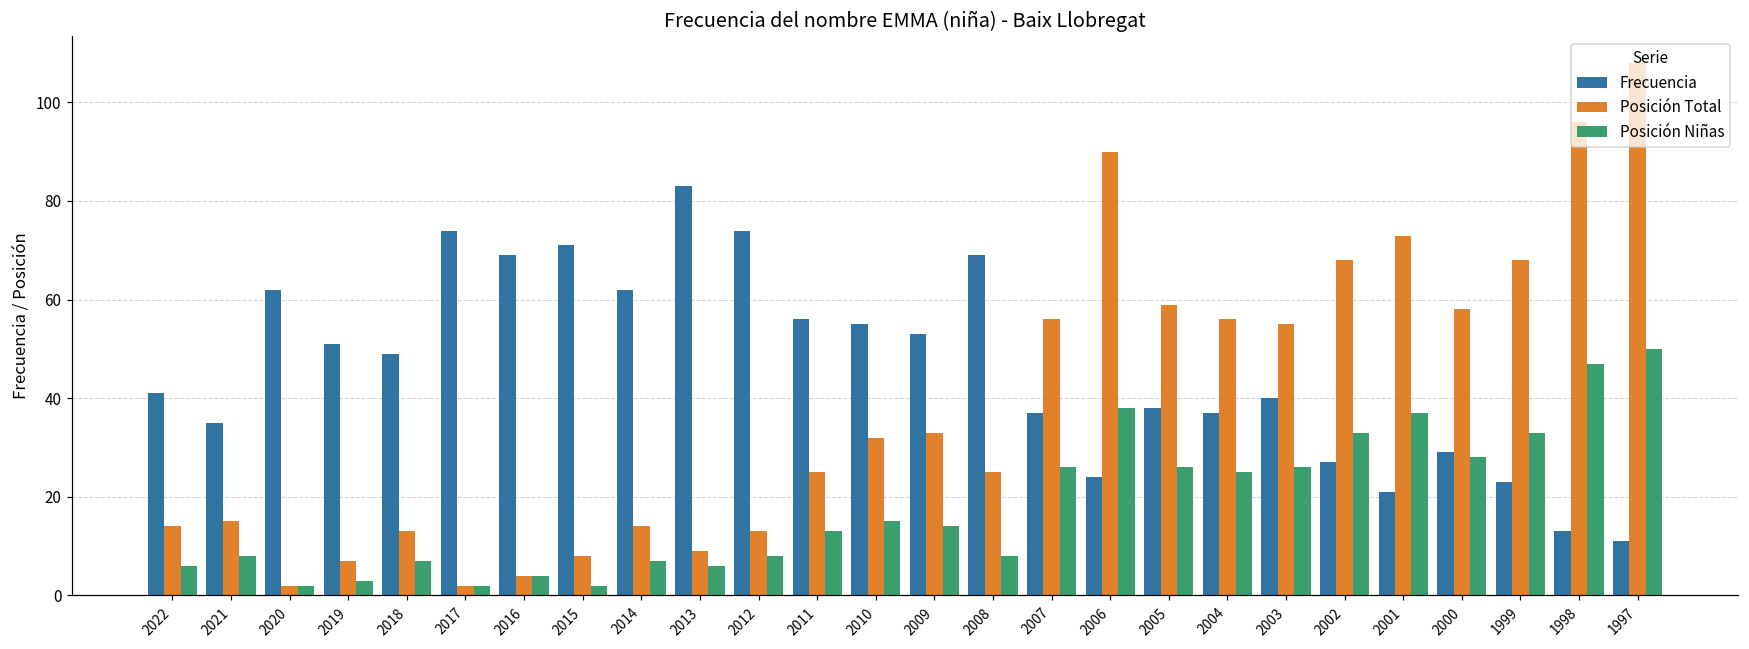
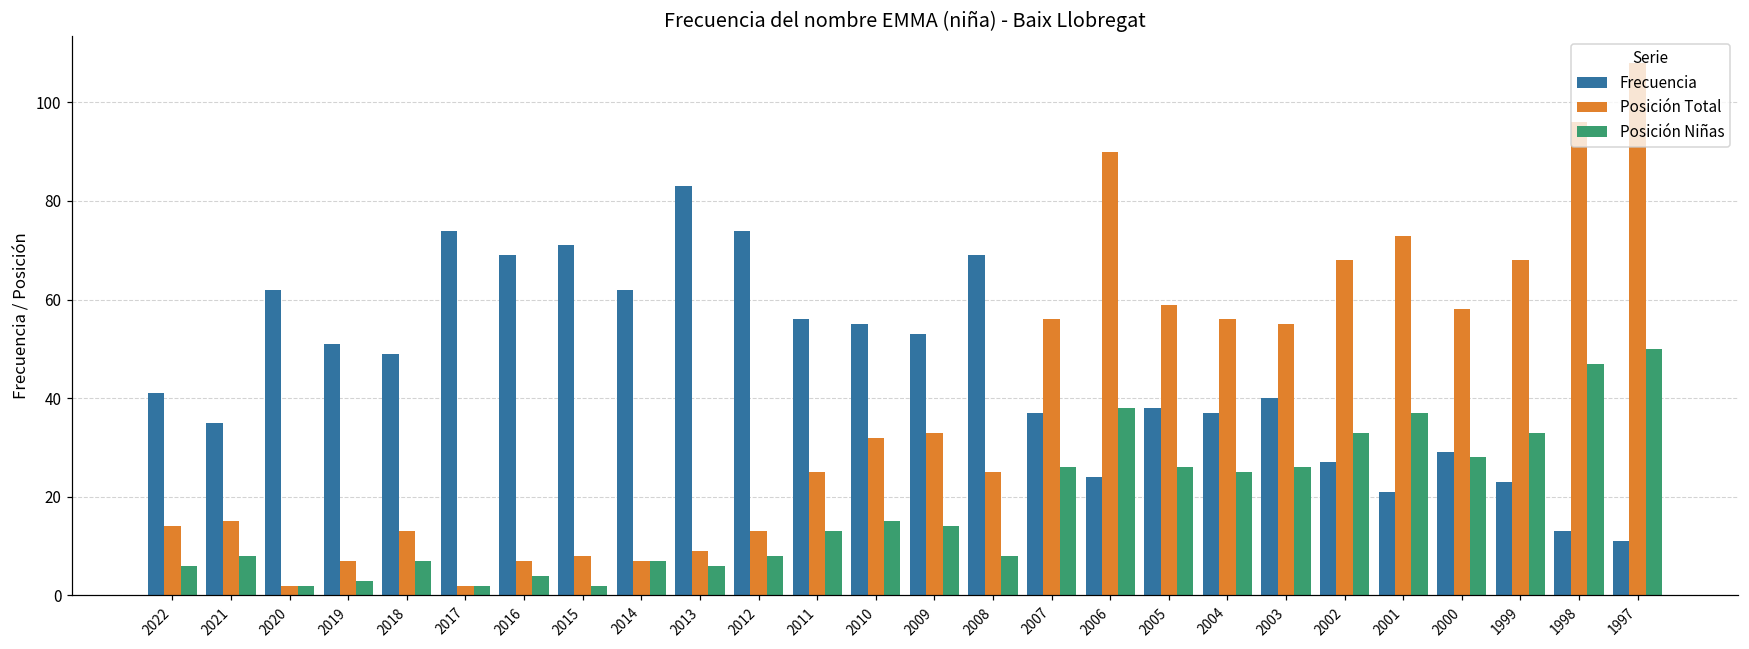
  {
    "Frecuencia": {
      "2022": 41,
      "2021": 35,
      "2020": 62,
      "2019": 51,
      "2018": 49,
      "2017": 74,
      "2016": 69,
      "2015": 71,
      "2014": 62,
      "2013": 83,
      "2012": 74,
      "2011": 56,
      "2010": 55,
      "2009": 53,
      "2008": 69,
      "2007": 37,
      "2006": 24,
      "2005": 38,
      "2004": 37,
      "2003": 40,
      "2002": 27,
      "2001": 21,
      "2000": 29,
      "1999": 23,
      "1998": 13,
      "1997": 11
    },
    "Posición Total": {
      "2022": 14,
      "2021": 15,
      "2020": 2,
      "2019": 7,
      "2018": 13,
      "2017": 2,
-     "2016": 4,
+     "2016": 7,
      "2015": 8,
-     "2014": 14,
+     "2014": 7,
      "2013": 9,
      "2012": 13,
      "2011": 25,
      "2010": 32,
      "2009": 33,
      "2008": 25,
      "2007": 56,
      "2006": 90,
      "2005": 59,
      "2004": 56,
      "2003": 55,
      "2002": 68,
      "2001": 73,
      "2000": 58,
      "1999": 68
    },
    "Posición Niñas": {
      "2022": 6,
      "2021": 8,
      "2020": 2,
      "2019": 3,
      "2018": 7,
      "2017": 2,
      "2016": 4,
      "2015": 2,
      "2014": 7,
      "2013": 6,
      "2012": 8,
      "2011": 13,
      "2010": 15,
      "2009": 14,
      "2008": 8,
      "2007": 26,
      "2006": 38,
      "2005": 26,
      "2004": 25,
      "2003": 26,
      "2002": 33,
      "2001": 37,
      "2000": 28,
      "1999": 33,
      "1998": 47,
      "1997": 50
    }
  }
